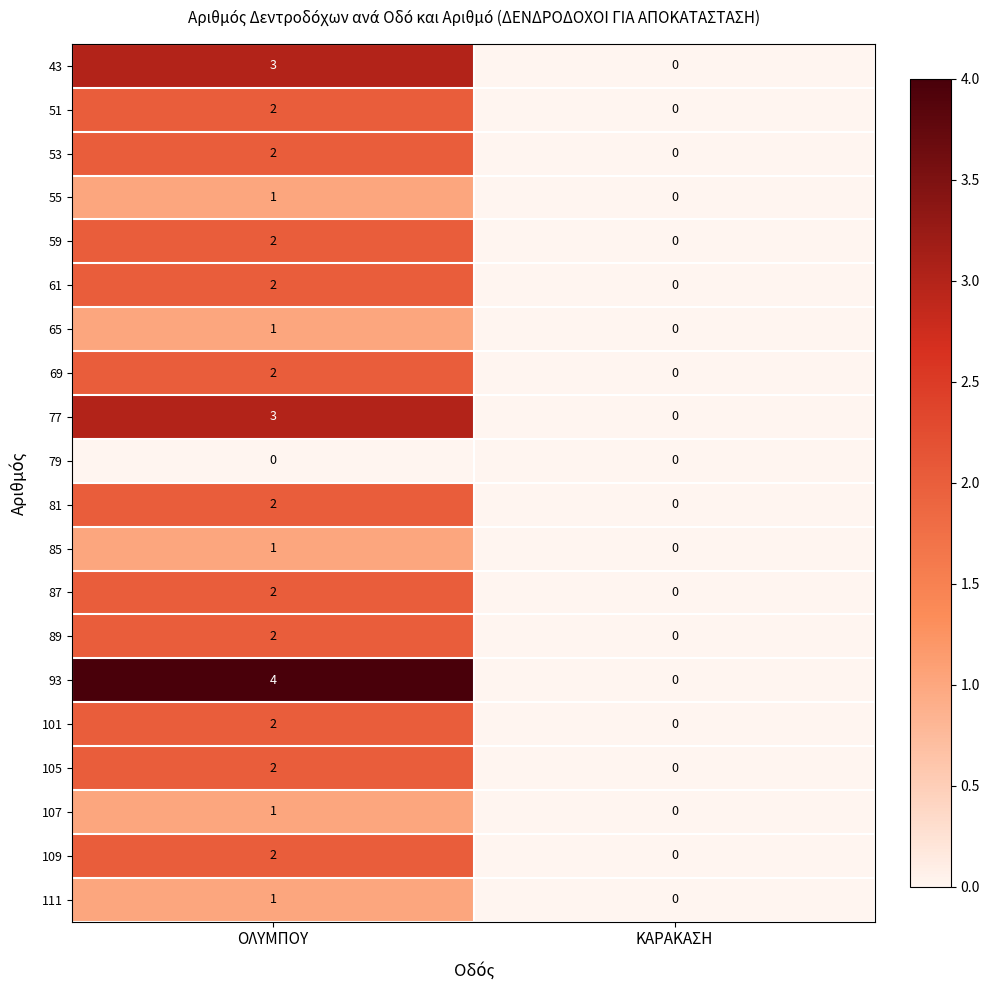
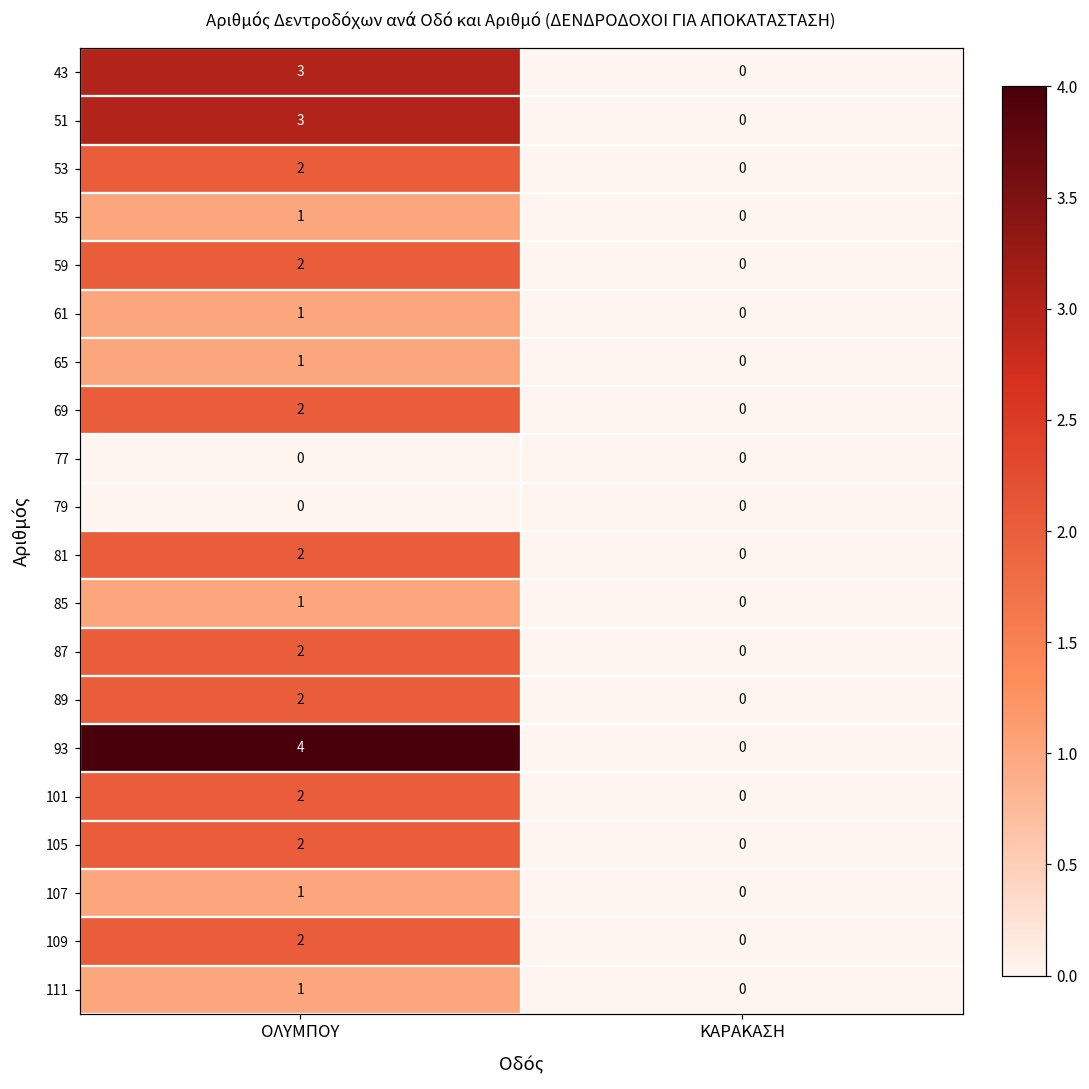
  {
    "43": {
      "ΟΛΥΜΠΟΥ": 3,
      "ΚΑΡΑΚΑΣΗ": 0
    },
    "51": {
-     "ΟΛΥΜΠΟΥ": 2,
+     "ΟΛΥΜΠΟΥ": 3,
      "ΚΑΡΑΚΑΣΗ": 0
    },
    "53": {
      "ΟΛΥΜΠΟΥ": 2,
      "ΚΑΡΑΚΑΣΗ": 0
    },
    "55": {
      "ΟΛΥΜΠΟΥ": 1,
      "ΚΑΡΑΚΑΣΗ": 0
    },
    "59": {
      "ΟΛΥΜΠΟΥ": 2,
      "ΚΑΡΑΚΑΣΗ": 0
    },
    "61": {
-     "ΟΛΥΜΠΟΥ": 2,
+     "ΟΛΥΜΠΟΥ": 1,
      "ΚΑΡΑΚΑΣΗ": 0
    },
    "65": {
      "ΟΛΥΜΠΟΥ": 1,
      "ΚΑΡΑΚΑΣΗ": 0
    },
    "69": {
      "ΟΛΥΜΠΟΥ": 2,
      "ΚΑΡΑΚΑΣΗ": 0
    },
    "77": {
-     "ΟΛΥΜΠΟΥ": 3,
+     "ΟΛΥΜΠΟΥ": 0,
      "ΚΑΡΑΚΑΣΗ": 0
    },
    "79": {
      "ΟΛΥΜΠΟΥ": 0,
      "ΚΑΡΑΚΑΣΗ": 0
    },
    "81": {
      "ΟΛΥΜΠΟΥ": 2,
      "ΚΑΡΑΚΑΣΗ": 0
    },
    "85": {
      "ΟΛΥΜΠΟΥ": 1,
      "ΚΑΡΑΚΑΣΗ": 0
    },
    "87": {
      "ΟΛΥΜΠΟΥ": 2,
      "ΚΑΡΑΚΑΣΗ": 0
    },
    "89": {
      "ΟΛΥΜΠΟΥ": 2,
      "ΚΑΡΑΚΑΣΗ": 0
    },
    "93": {
      "ΟΛΥΜΠΟΥ": 4,
      "ΚΑΡΑΚΑΣΗ": 0
    },
    "101": {
      "ΟΛΥΜΠΟΥ": 2,
      "ΚΑΡΑΚΑΣΗ": 0
    },
    "105": {
      "ΟΛΥΜΠΟΥ": 2,
      "ΚΑΡΑΚΑΣΗ": 0
    },
    "107": {
      "ΟΛΥΜΠΟΥ": 1,
      "ΚΑΡΑΚΑΣΗ": 0
    },
    "109": {
      "ΟΛΥΜΠΟΥ": 2,
      "ΚΑΡΑΚΑΣΗ": 0
    },
    "111": {
      "ΟΛΥΜΠΟΥ": 1,
      "ΚΑΡΑΚΑΣΗ": 0
    }
  }
